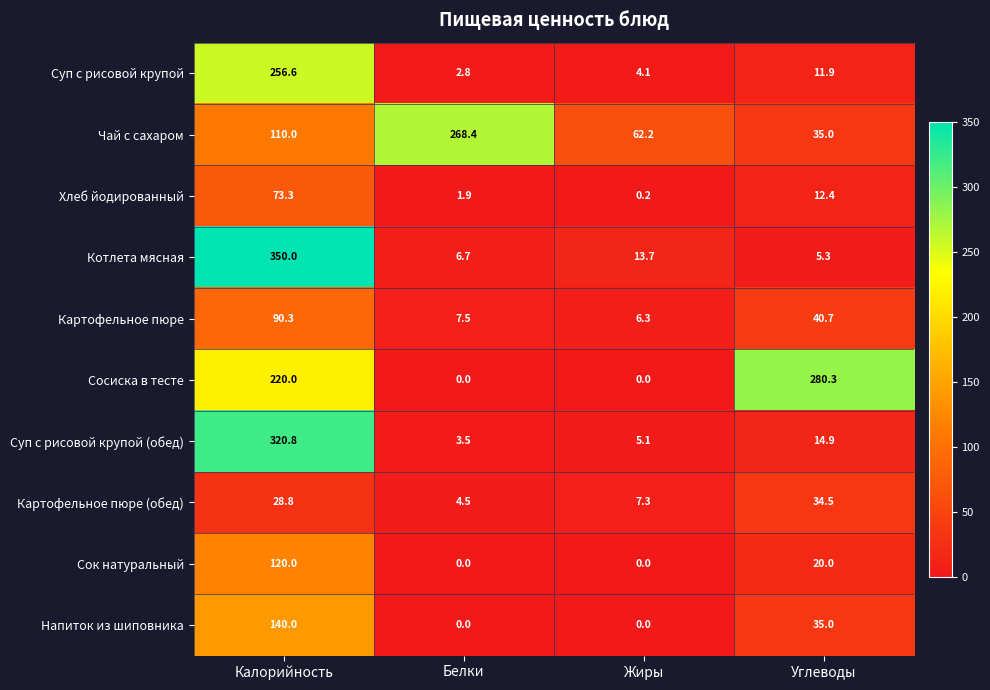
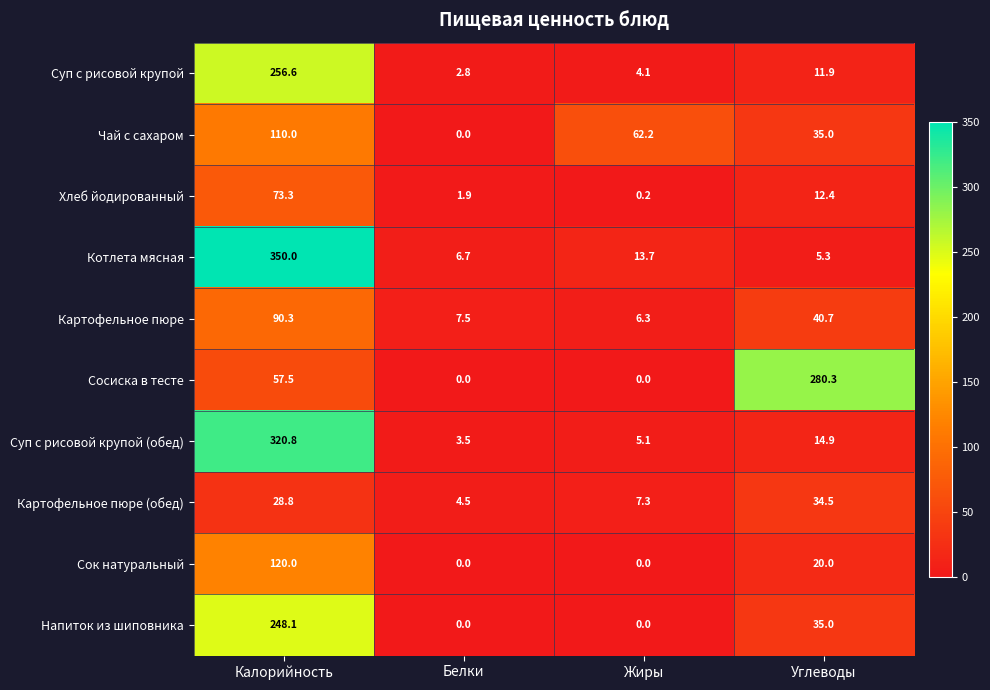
  {
    "Суп с рисовой крупой": {
      "Калорийность": 256.6,
      "Белки": 2.8,
      "Жиры": 4.1,
      "Углеводы": 11.9
    },
    "Чай с сахаром": {
      "Калорийность": 110.0,
-     "Белки": 268.4,
+     "Белки": 0.0,
      "Жиры": 62.2,
      "Углеводы": 35.0
    },
    "Хлеб йодированный": {
      "Калорийность": 73.3,
      "Белки": 1.9,
      "Жиры": 0.2,
      "Углеводы": 12.4
    },
    "Котлета мясная": {
      "Калорийность": 350.0,
      "Белки": 6.7,
      "Жиры": 13.7,
      "Углеводы": 5.3
    },
    "Картофельное пюре": {
      "Калорийность": 90.3,
      "Белки": 7.5,
      "Жиры": 6.3,
      "Углеводы": 40.7
    },
    "Сосиска в тесте": {
-     "Калорийность": 220.0,
+     "Калорийность": 57.5,
      "Белки": 0.0,
      "Жиры": 0.0,
      "Углеводы": 280.3
    },
    "Суп с рисовой крупой (обед)": {
      "Калорийность": 320.8,
      "Белки": 3.5,
      "Жиры": 5.1,
      "Углеводы": 14.9
    },
    "Картофельное пюре (обед)": {
      "Калорийность": 28.8,
      "Белки": 4.5,
      "Жиры": 7.3,
      "Углеводы": 34.5
    },
    "Сок натуральный": {
      "Калорийность": 120.0,
      "Белки": 0.0,
      "Жиры": 0.0,
      "Углеводы": 20.0
    },
    "Напиток из шиповника": {
-     "Калорийность": 140.0,
+     "Калорийность": 248.1,
      "Белки": 0.0,
      "Жиры": 0.0,
      "Углеводы": 35.0
    }
  }
